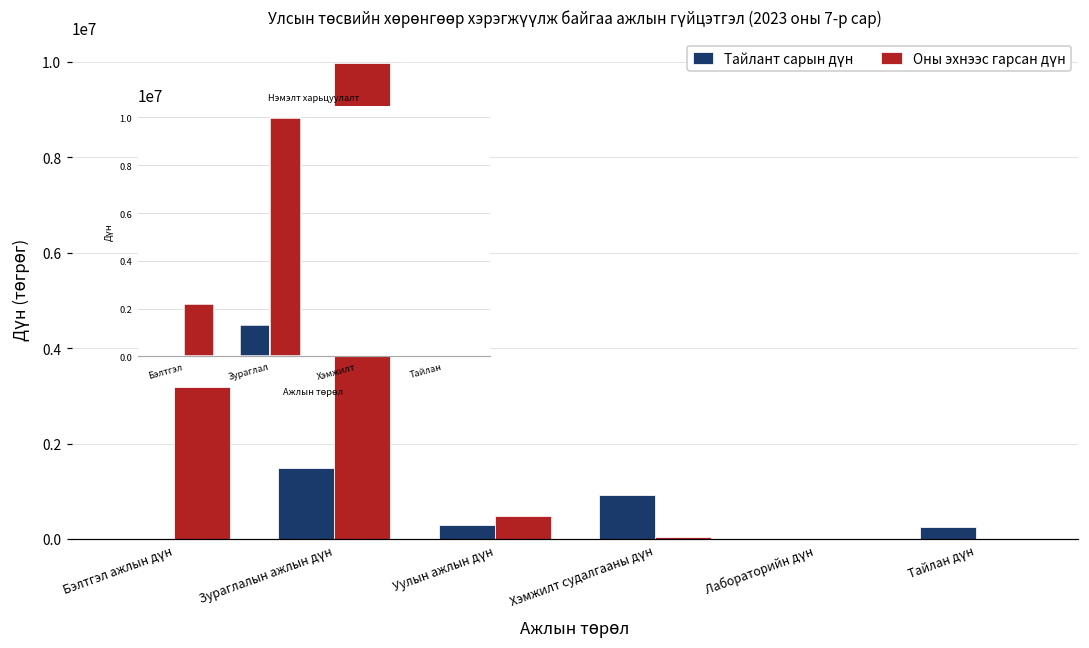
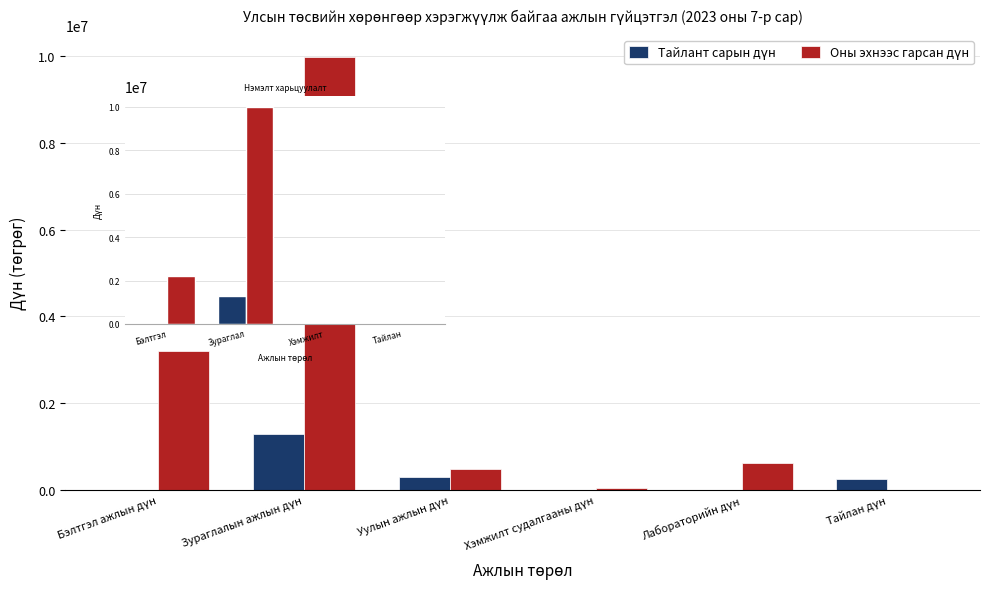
  {
    "Улсын төсвийн хөрөнгөөр хэрэгжүүлж байгаа ажлын гүйцэтгэл (2023 оны 7-р сар)": {
      "Тайлант сарын дүн": {
        "Бэлтгэл ажлын дүн": 0,
-       "Зураглалын ажлын дүн": 1500000,
+       "Зураглалын ажлын дүн": 1300000,
        "Уулын ажлын дүн": 300000,
-       "Хэмжилт судалгааны дүн": 900000,
+       "Хэмжилт судалгааны дүн": 0,
        "Лабораторийн дүн": 0,
        "Тайлан дүн": 300000
      },
      "Оны эхнээс гарсан дүн": {
        "Бэлтгэл ажлын дүн": 3200000,
        "Зураглалын ажлын дүн": 10000000,
        "Уулын ажлын дүн": 500000,
-       "Лабораторийн дүн": 0,
+       "Лабораторийн дүн": 600000,
        "Тайлан дүн": 0
      }
    }
  }
